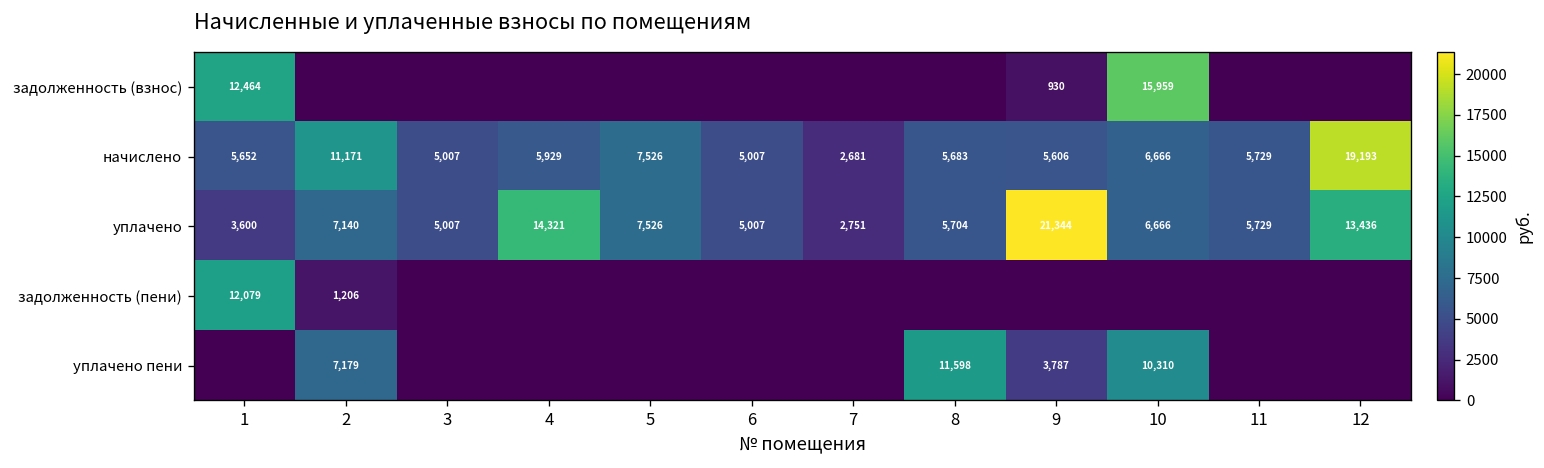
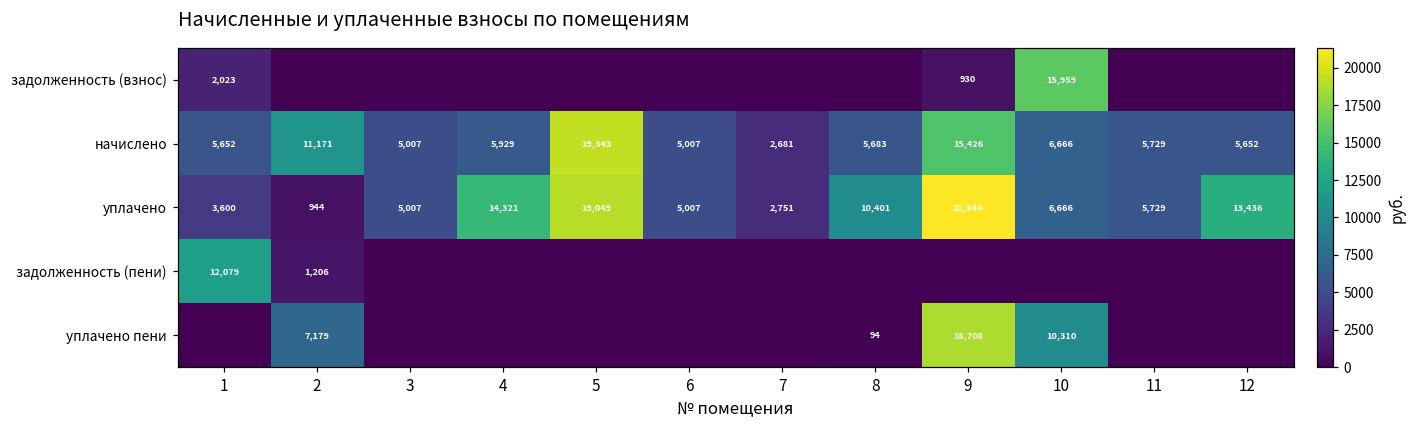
  {
    "задолженность (взнос)": {
-     "1": "12,464",
+     "1": "2,023",
      "9": "930",
      "10": "15,959"
    },
    "начислено": {
      "1": "5,652",
      "2": "11,171",
      "3": "5,007",
      "4": "5,929",
-     "5": "7,526",
+     "5": "19,343",
      "6": "5,007",
      "7": "2,681",
      "8": "5,683",
-     "9": "5,606",
+     "9": "15,426",
      "10": "6,666",
      "11": "5,729",
-     "12": "19,193"
+     "12": "5,652"
    },
    "уплачено": {
      "1": "3,600",
-     "2": "7,140",
+     "2": "944",
      "3": "5,007",
      "4": "14,321",
-     "5": "7,526",
+     "5": "19,049",
      "6": "5,007",
      "7": "2,751",
-     "8": "5,704",
+     "8": "10,401",
      "9": "21,344",
      "10": "6,666",
      "11": "5,729",
      "12": "13,436"
    },
    "задолженность (пени)": {
      "1": "12,079",
      "2": "1,206"
    },
    "уплачено пени": {
      "2": "7,179",
-     "8": "11,598",
-     "9": "3,787",
+     "8": "94",
+     "9": "18,708",
      "10": "10,310"
    }
  }
